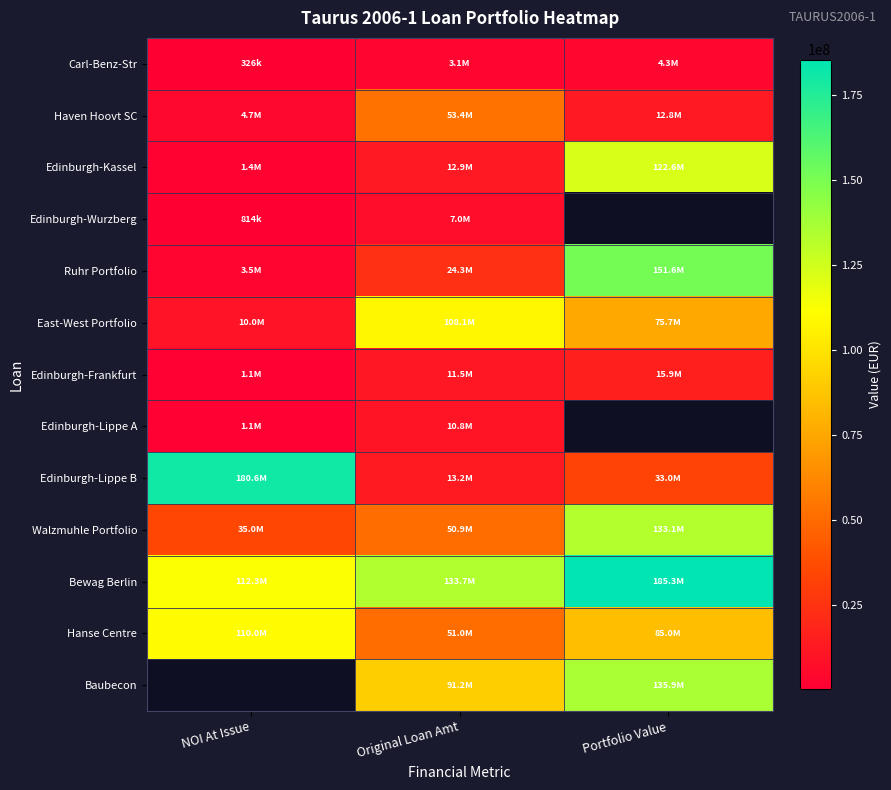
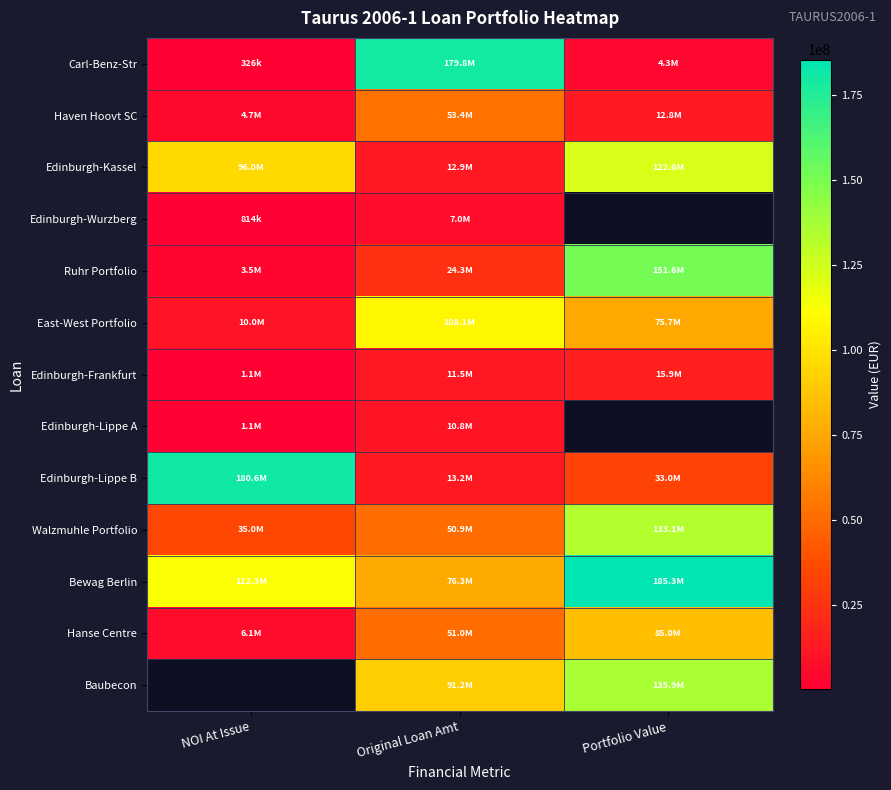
  {
    "Carl-Benz-Str": {
      "NOI At Issue": "326k",
-     "Original Loan Amt": "3.1M",
+     "Original Loan Amt": "179.8M",
      "Portfolio Value": "4.3M"
    },
    "Haven Hoovt SC": {
      "NOI At Issue": "4.7M",
      "Original Loan Amt": "53.4M",
      "Portfolio Value": "12.8M"
    },
    "Edinburgh-Kassel": {
-     "NOI At Issue": "1.4M",
+     "NOI At Issue": "96.0M",
      "Original Loan Amt": "12.9M",
      "Portfolio Value": "122.6M"
    },
    "Edinburgh-Wurzberg": {
      "NOI At Issue": "814k",
      "Original Loan Amt": "7.0M"
    },
    "Ruhr Portfolio": {
      "NOI At Issue": "3.5M",
      "Original Loan Amt": "24.3M",
      "Portfolio Value": "151.6M"
    },
    "East-West Portfolio": {
      "NOI At Issue": "10.0M",
      "Original Loan Amt": "108.1M",
      "Portfolio Value": "75.7M"
    },
    "Edinburgh-Frankfurt": {
      "NOI At Issue": "1.1M",
      "Original Loan Amt": "11.5M",
      "Portfolio Value": "15.9M"
    },
    "Edinburgh-Lippe A": {
      "NOI At Issue": "1.1M",
      "Original Loan Amt": "10.8M"
    },
    "Edinburgh-Lippe B": {
      "NOI At Issue": "180.6M",
      "Original Loan Amt": "13.2M",
      "Portfolio Value": "33.0M"
    },
    "Walzmuhle Portfolio": {
      "NOI At Issue": "35.0M",
      "Original Loan Amt": "50.9M",
      "Portfolio Value": "133.1M"
    },
    "Bewag Berlin": {
      "NOI At Issue": "112.3M",
-     "Original Loan Amt": "133.7M",
+     "Original Loan Amt": "76.3M",
      "Portfolio Value": "185.3M"
    },
    "Hanse Centre": {
-     "NOI At Issue": "110.0M",
+     "NOI At Issue": "6.1M",
      "Original Loan Amt": "51.0M",
      "Portfolio Value": "85.0M"
    },
    "Baubecon": {
      "Original Loan Amt": "91.2M",
      "Portfolio Value": "135.9M"
    }
  }
